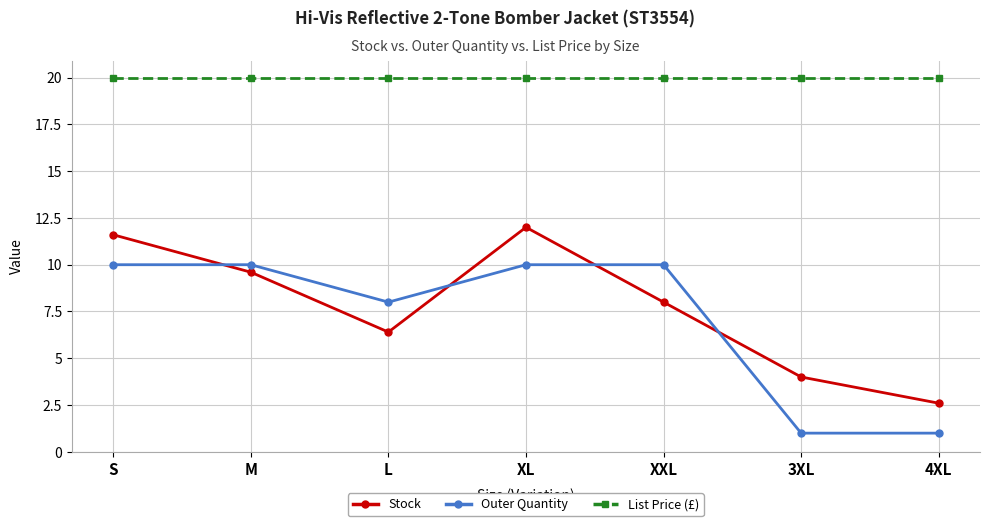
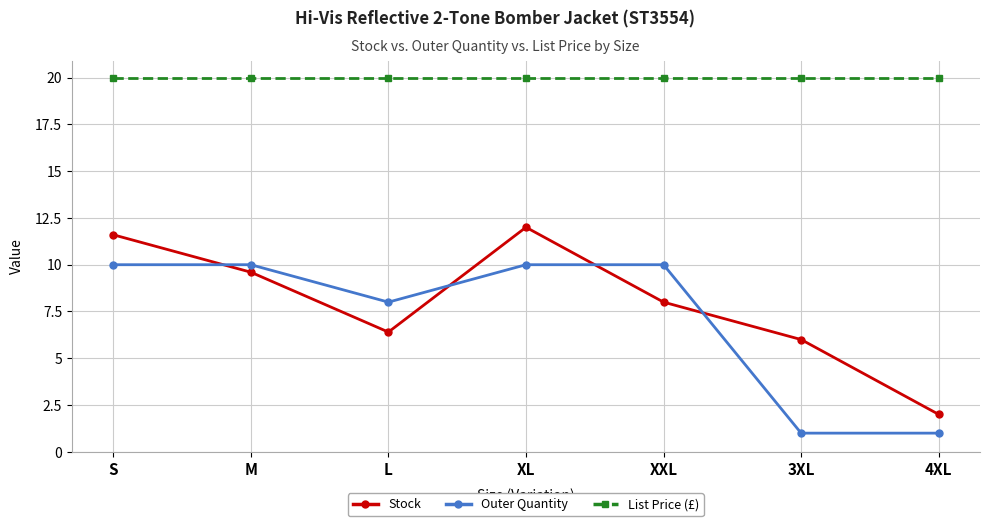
  {
    "Stock": {
      "S": 11.6,
      "M": 9.6,
      "L": 6.4,
      "XL": 12.0,
      "XXL": 8.0,
-     "3XL": 4,
-     "4XL": 2.6
+     "3XL": 6,
+     "4XL": 2.0
    },
    "Outer Quantity": {
      "S": 10.0,
      "M": 10.0,
      "L": 8.0,
      "XL": 10.0,
      "XXL": 10.0,
      "3XL": 1.0,
      "4XL": 1.0
    },
    "List Price (£)": {
      "S": 20.0,
      "M": 20.0,
      "L": 20.0,
      "XL": 20.0,
      "XXL": 20.0,
      "3XL": 20.0,
      "4XL": 20.0
    }
  }
